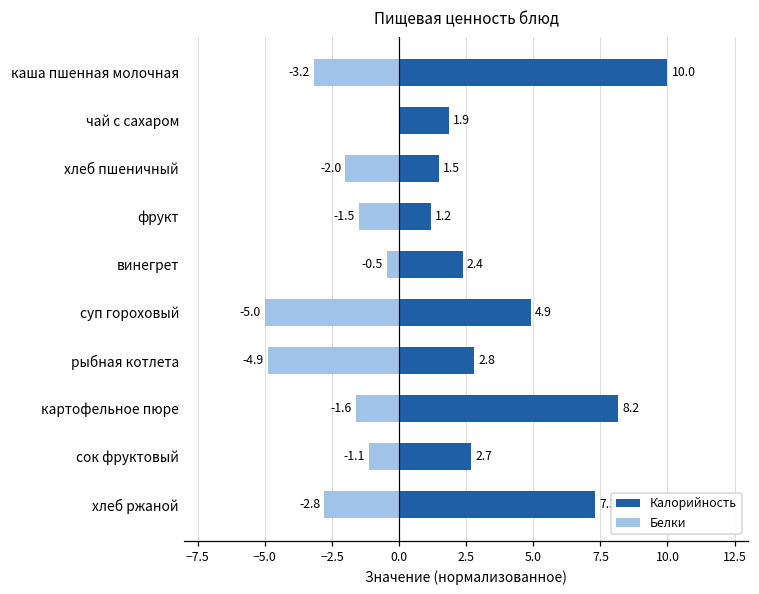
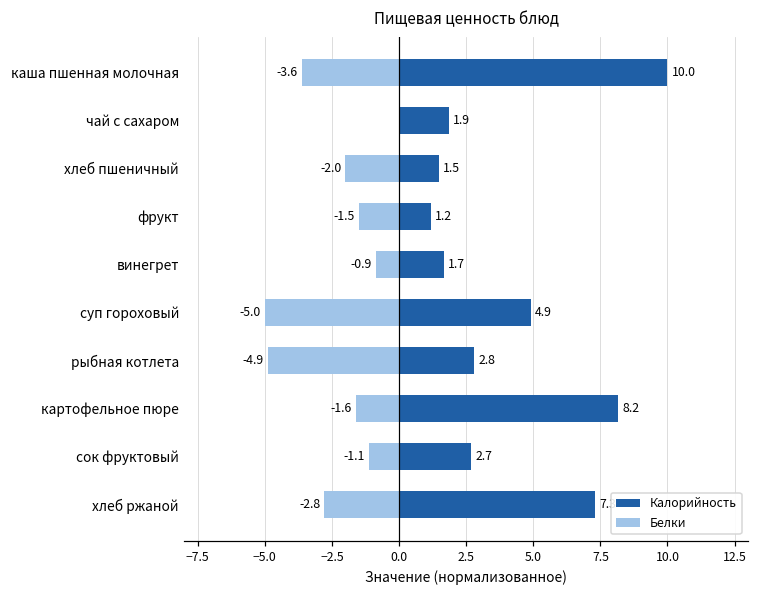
  {
    "Калорийность": {
      "каша пшенная молочная": 10.0,
      "чай с сахаром": 1.9,
      "хлеб пшеничный": 1.5,
      "фрукт": 1.2,
-     "винегрет": 2.4,
+     "винегрет": 1.7,
      "суп гороховый": 4.9,
      "рыбная котлета": 2.8,
      "картофельное пюре": 8.2,
      "сок фруктовый": 2.7
    },
    "Белки": {
-     "каша пшенная молочная": -3.2,
+     "каша пшенная молочная": -3.6,
      "хлеб пшеничный": -2.0,
      "фрукт": -1.5,
-     "винегрет": -0.5,
+     "винегрет": -0.9,
      "суп гороховый": -5.0,
      "рыбная котлета": -4.9,
      "картофельное пюре": -1.6,
      "сок фруктовый": -1.1,
      "хлеб ржаной": -2.8
    }
  }
